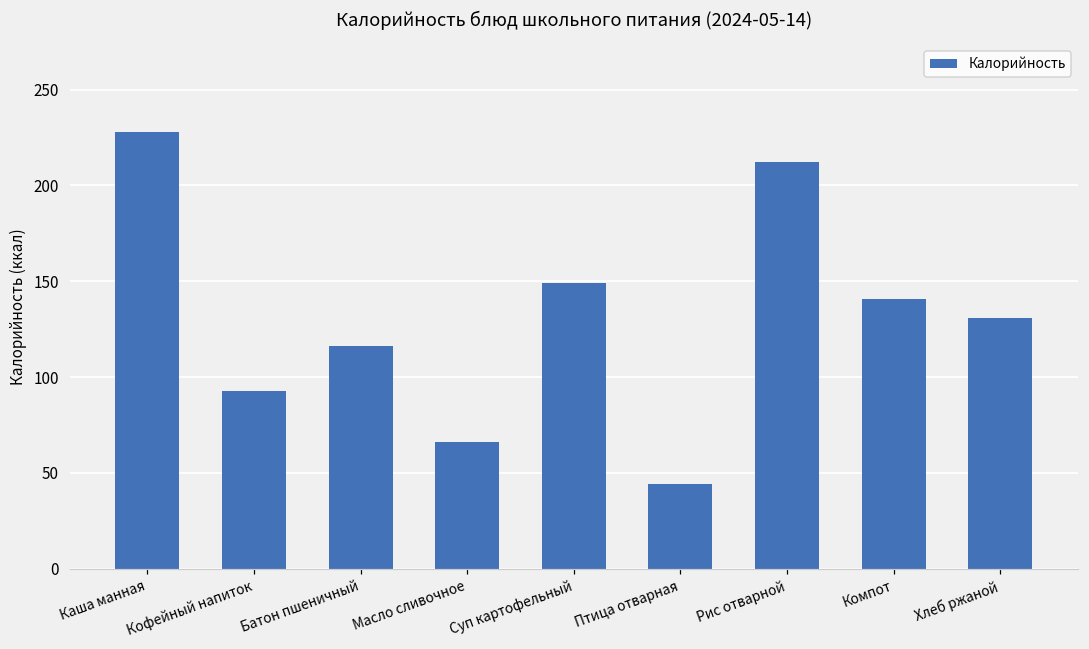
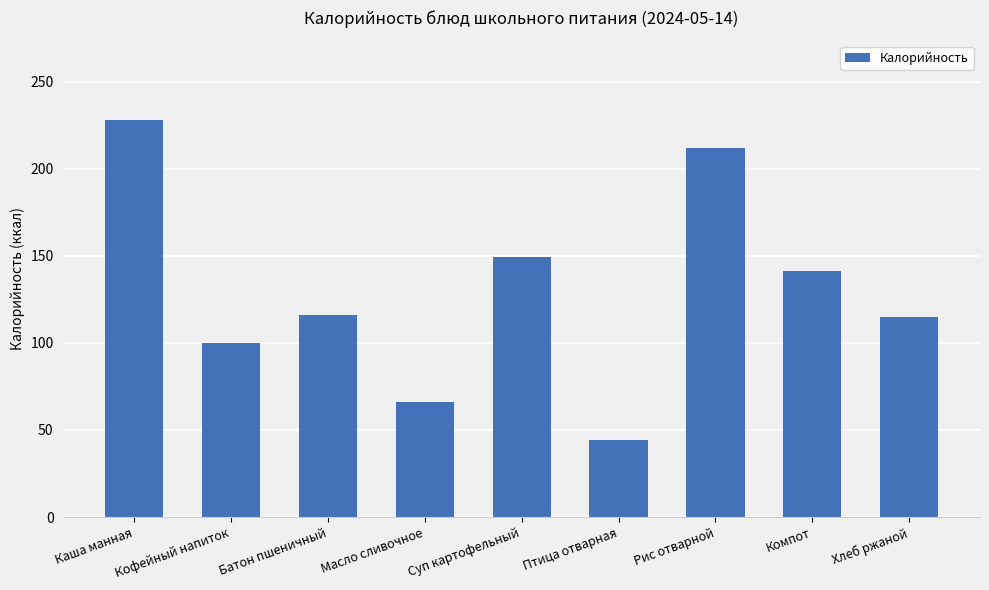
  {
    "Каша манная": 228,
-   "Кофейный напиток": 93,
+   "Кофейный напиток": 100,
    "Батон пшеничный": 116,
    "Масло сливочное": 66,
    "Суп картофельный": 149,
    "Птица отварная": 44,
    "Рис отварной": 212,
    "Компот": 141,
-   "Хлеб ржаной": 131
+   "Хлеб ржаной": 115
  }
